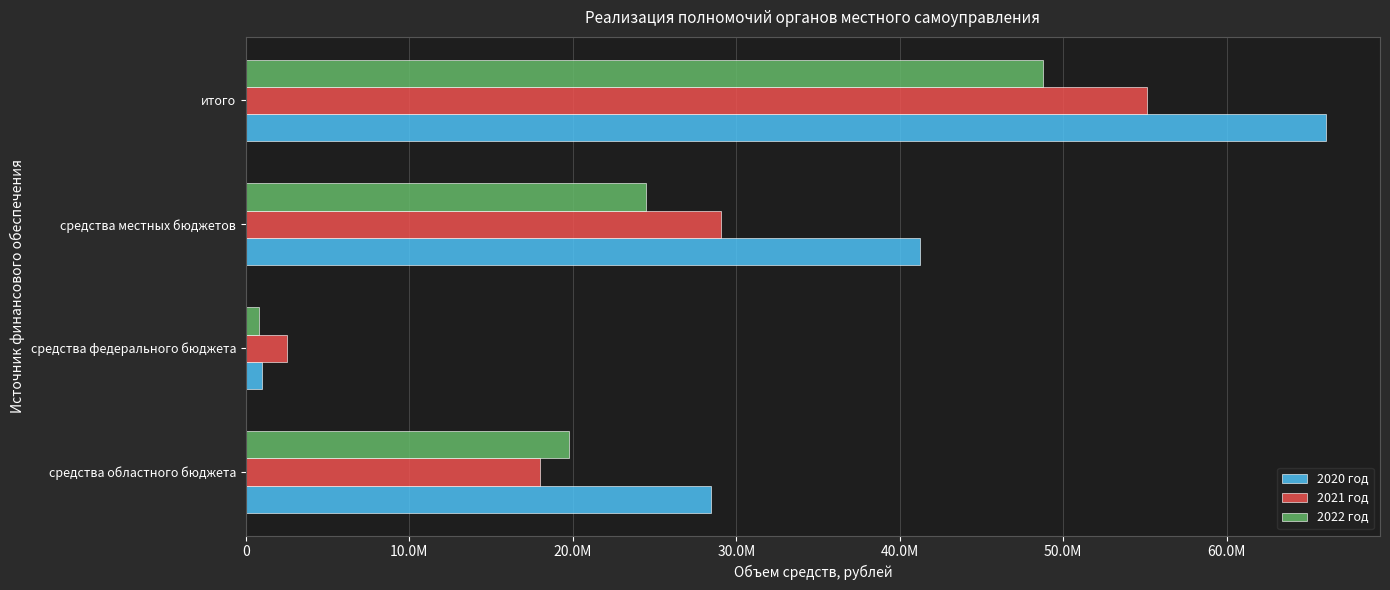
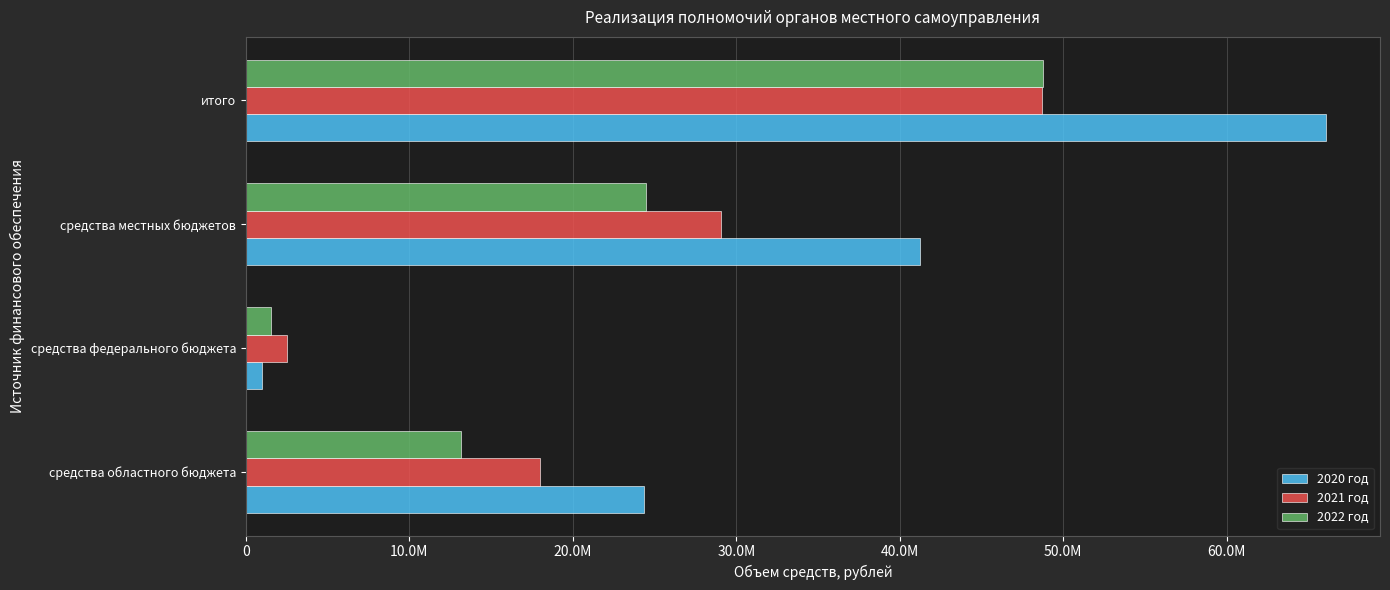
  {
    "2020 год": {
      "итого": 66100000,
      "средства местных бюджетов": 41300000,
      "средства федерального бюджета": 1000000,
-     "средства областного бюджета": 28500000
+     "средства областного бюджета": 24300000
    },
    "2021 год": {
-     "итого": 55100000,
+     "итого": 48700000,
      "средства местных бюджетов": 29100000,
      "средства федерального бюджета": 2500000,
      "средства областного бюджета": 18000000
    },
    "2022 год": {
      "итого": 48800000,
      "средства местных бюджетов": 24400000,
-     "средства федерального бюджета": 800000,
-     "средства областного бюджета": 19800000
+     "средства федерального бюджета": 1500000,
+     "средства областного бюджета": 13100000
    }
  }
